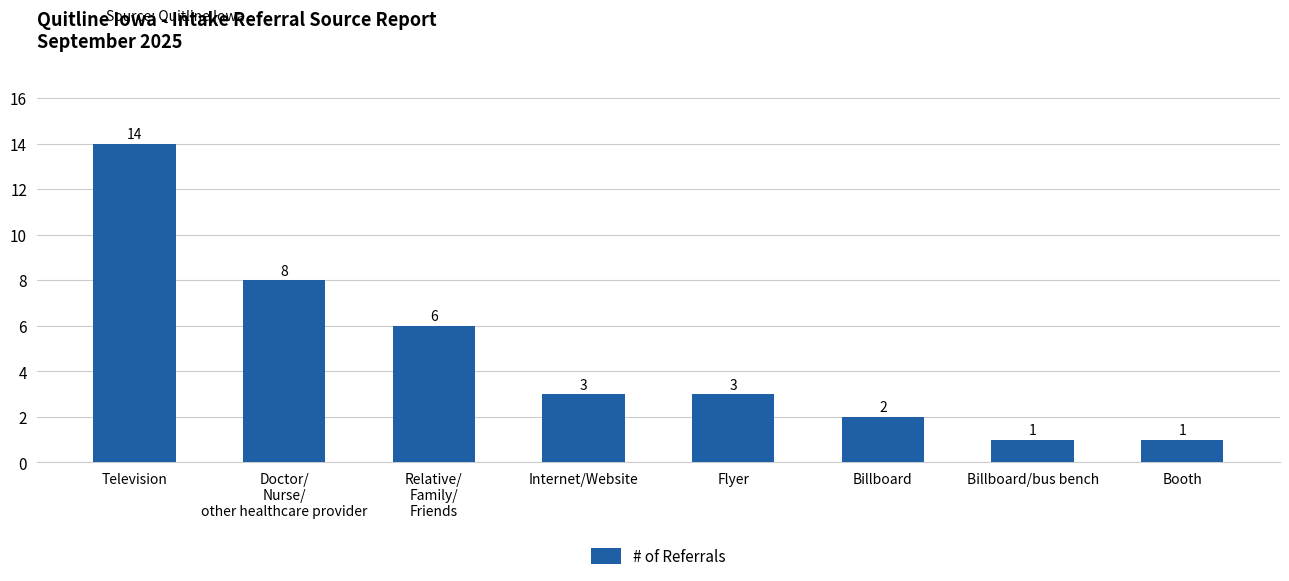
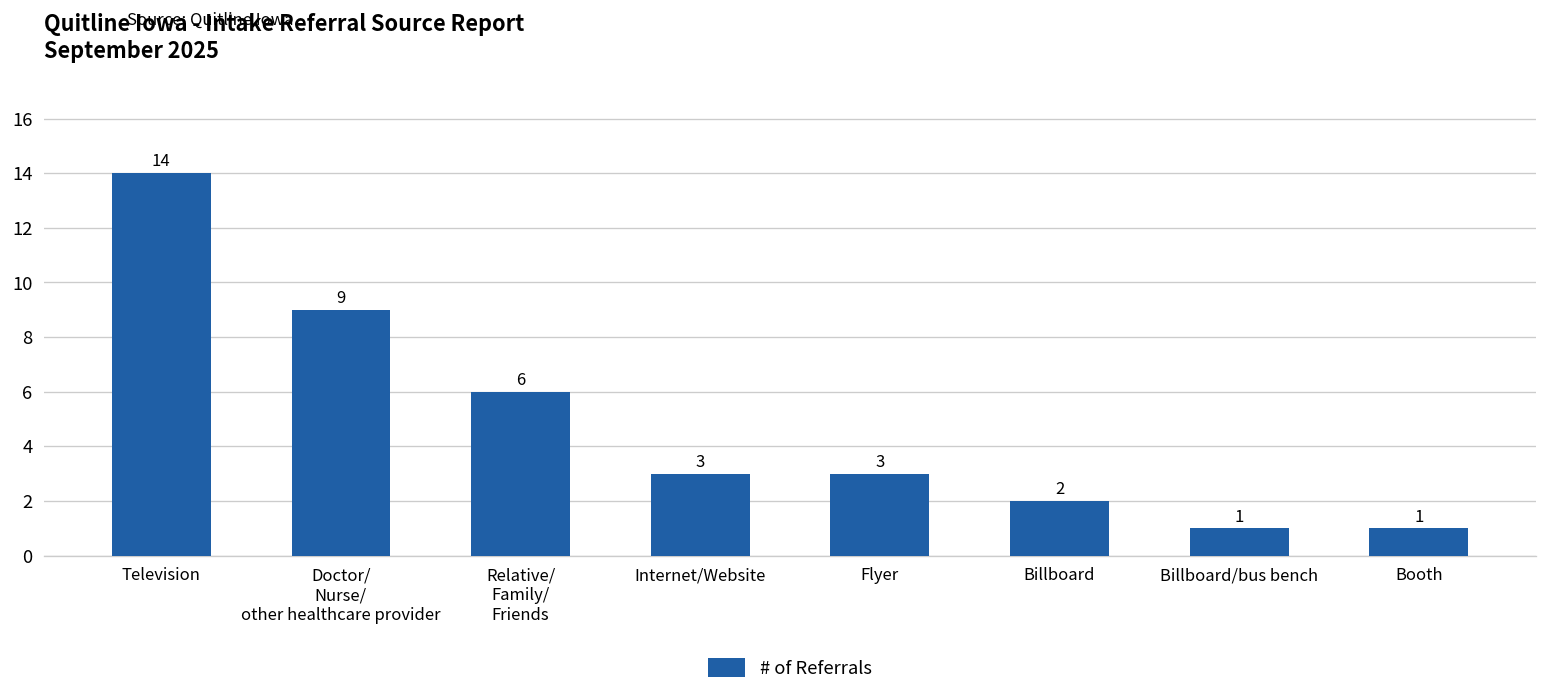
  {
    "Television": 14,
-   "Doctor/ Nurse/ other healthcare provider": 8,
+   "Doctor/ Nurse/ other healthcare provider": 9,
    "Relative/ Family/ Friends": 6,
    "Internet/Website": 3,
    "Flyer": 3,
    "Billboard": 2,
    "Billboard/bus bench": 1,
    "Booth": 1
  }
